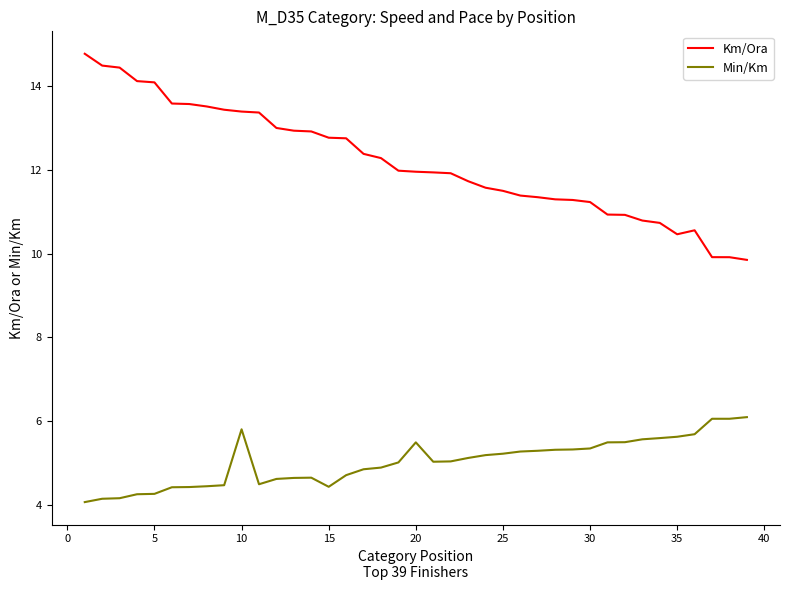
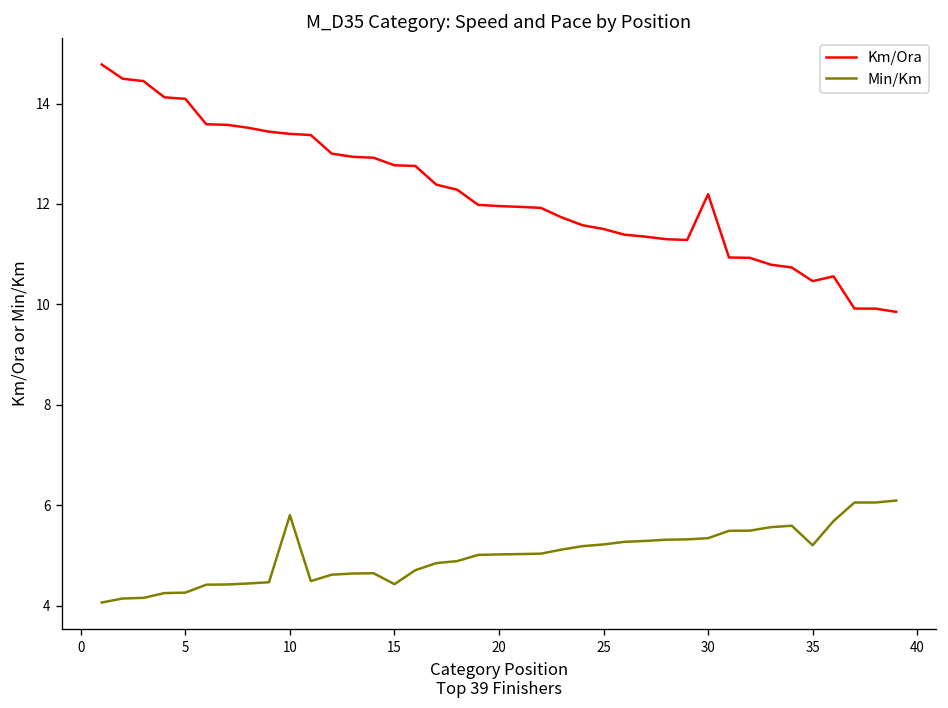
  {
    "Km/Ora": {
      "5": 14.1,
      "10": 13.4,
      "15": 12.8,
      "20": 12.0,
      "25": 11.5,
-     "30": 11.2,
+     "30": 12.2,
      "35": 10.5
    },
    "Min/Km": {
      "5": 4.3,
      "10": 5.8,
      "15": 4.4,
-     "20": 5.5,
+     "20": 5.0,
      "25": 5.2,
      "30": 5.3,
-     "35": 5.6
+     "35": 5.2
    }
  }
